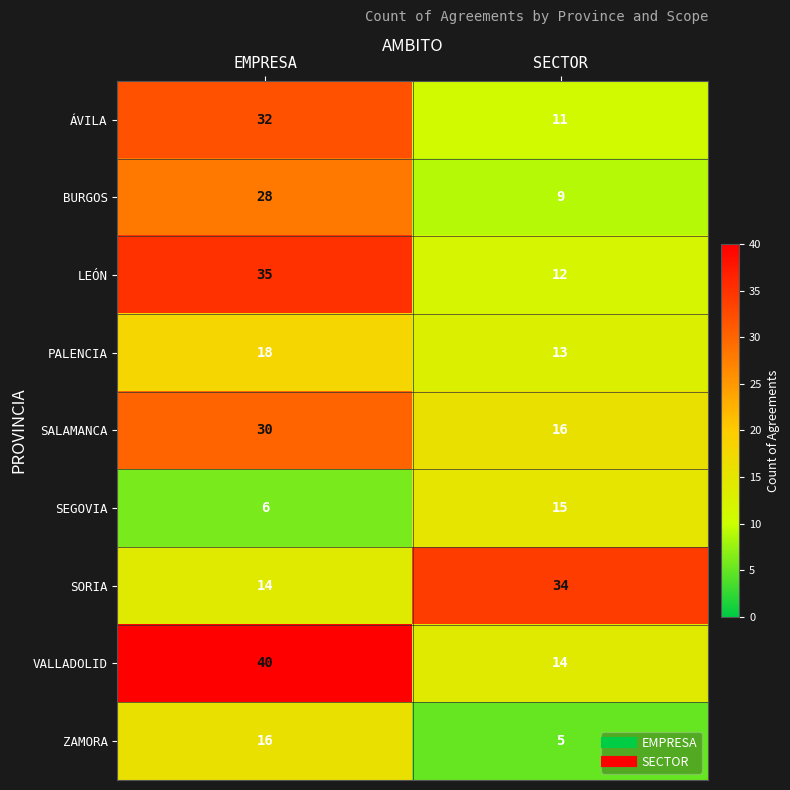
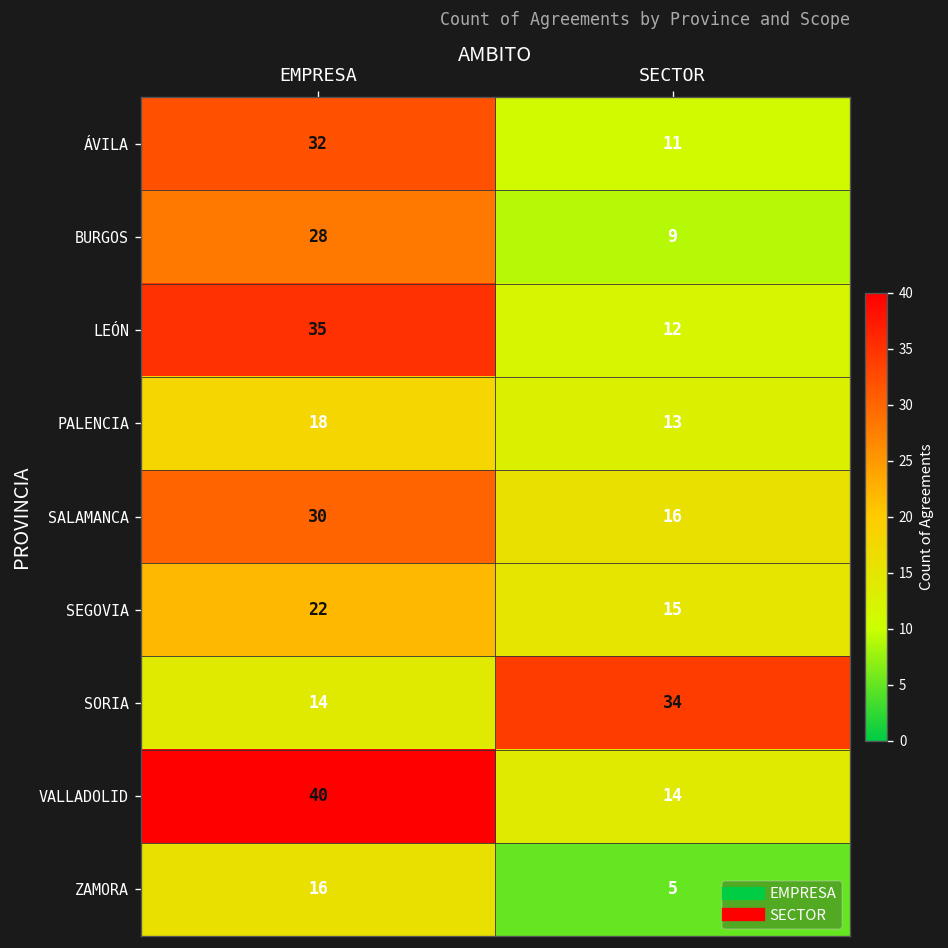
  {
    "ÁVILA": {
      "EMPRESA": 32,
      "SECTOR": 11
    },
    "BURGOS": {
      "EMPRESA": 28,
      "SECTOR": 9
    },
    "LEÓN": {
      "EMPRESA": 35,
      "SECTOR": 12
    },
    "PALENCIA": {
      "EMPRESA": 18,
      "SECTOR": 13
    },
    "SALAMANCA": {
      "EMPRESA": 30,
      "SECTOR": 16
    },
    "SEGOVIA": {
-     "EMPRESA": 6,
+     "EMPRESA": 22,
      "SECTOR": 15
    },
    "SORIA": {
      "EMPRESA": 14,
      "SECTOR": 34
    },
    "VALLADOLID": {
      "EMPRESA": 40,
      "SECTOR": 14
    },
    "ZAMORA": {
      "EMPRESA": 16,
      "SECTOR": 5
    }
  }
